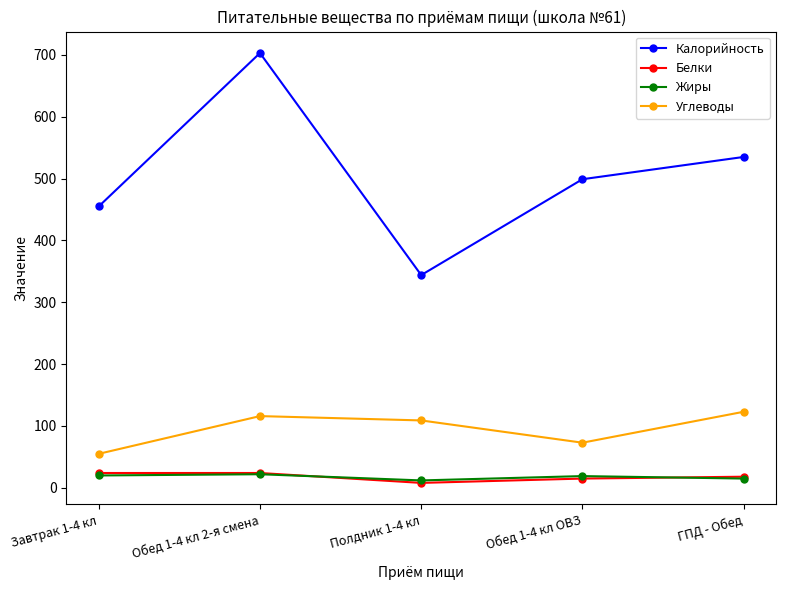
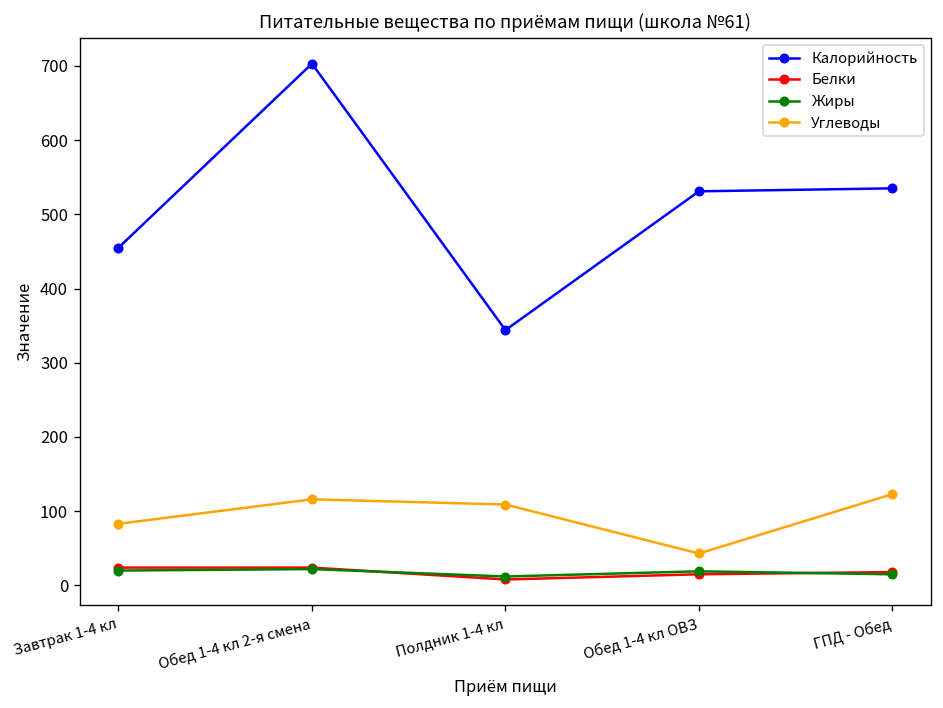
  {
    "Калорийность": {
      "Завтрак 1-4 кл": 460,
      "Обед 1-4 кл 2-я смена": 700,
      "Полдник 1-4 кл": 340,
-     "Обед 1-4 кл ОВЗ": 500,
+     "Обед 1-4 кл ОВЗ": 530,
      "ГПД - Обед": 540
    },
    "Углеводы": {
-     "Завтрак 1-4 кл": 60,
+     "Завтрак 1-4 кл": 80,
      "Обед 1-4 кл 2-я смена": 120,
      "Полдник 1-4 кл": 110,
-     "Обед 1-4 кл ОВЗ": 70,
+     "Обед 1-4 кл ОВЗ": 40,
      "ГПД - Обед": 120
    }
  }
